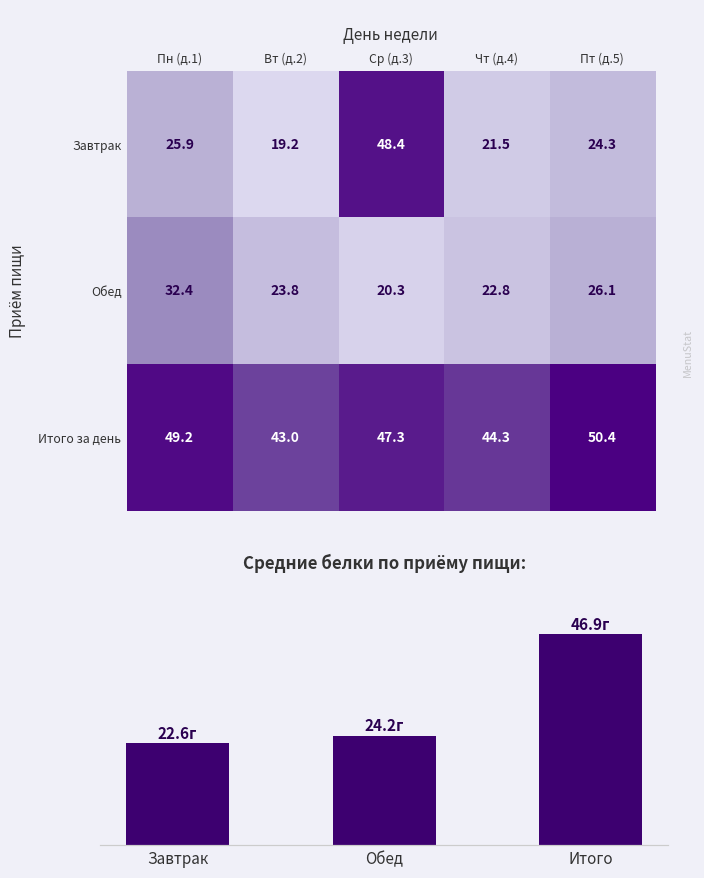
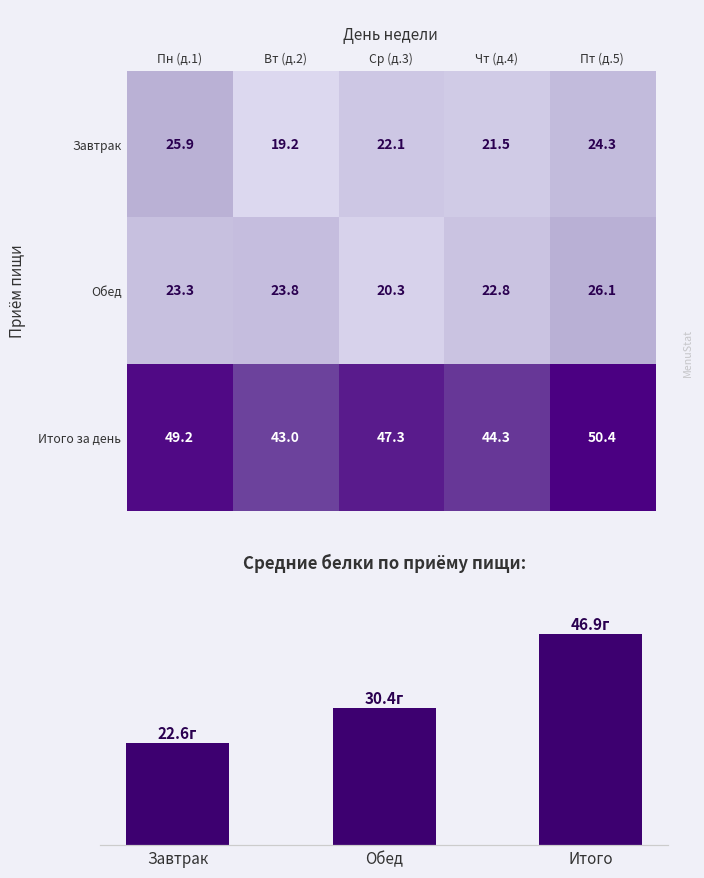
  {
    "Белки (г) по приёмам пищи и дням недели": {
      "Завтрак": {
        "Пн (д.1)": "25.9",
        "Вт (д.2)": "19.2",
-       "Ср (д.3)": "48.4",
+       "Ср (д.3)": "22.1",
        "Чт (д.4)": "21.5",
        "Пт (д.5)": "24.3"
      },
      "Обед": {
-       "Пн (д.1)": "32.4",
+       "Пн (д.1)": "23.3",
        "Вт (д.2)": "23.8",
        "Ср (д.3)": "20.3",
        "Чт (д.4)": "22.8",
        "Пт (д.5)": "26.1"
      },
      "Итого за день": {
        "Пн (д.1)": "49.2",
        "Вт (д.2)": "43.0",
        "Ср (д.3)": "47.3",
        "Чт (д.4)": "44.3",
        "Пт (д.5)": "50.4"
      }
    },
    "Средние белки по приёму пищи:": {
      "Завтрак": "22.6г",
-     "Обед": "24.2г",
+     "Обед": "30.4г",
      "Итого": "46.9г"
    }
  }
